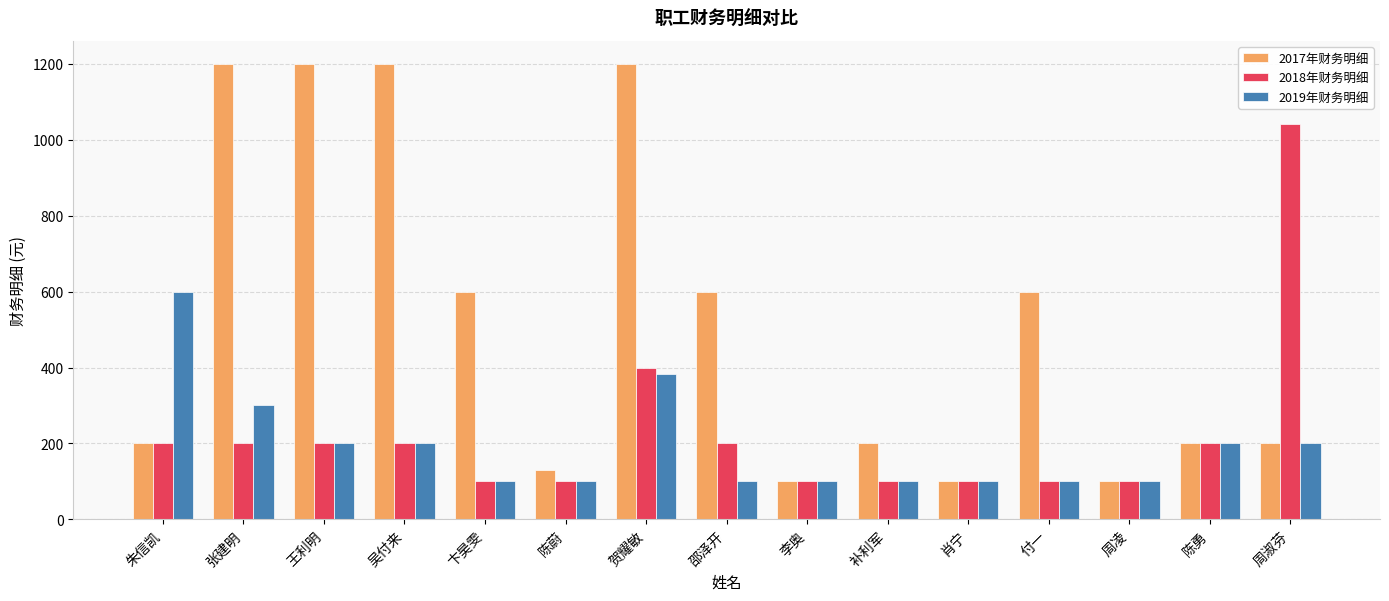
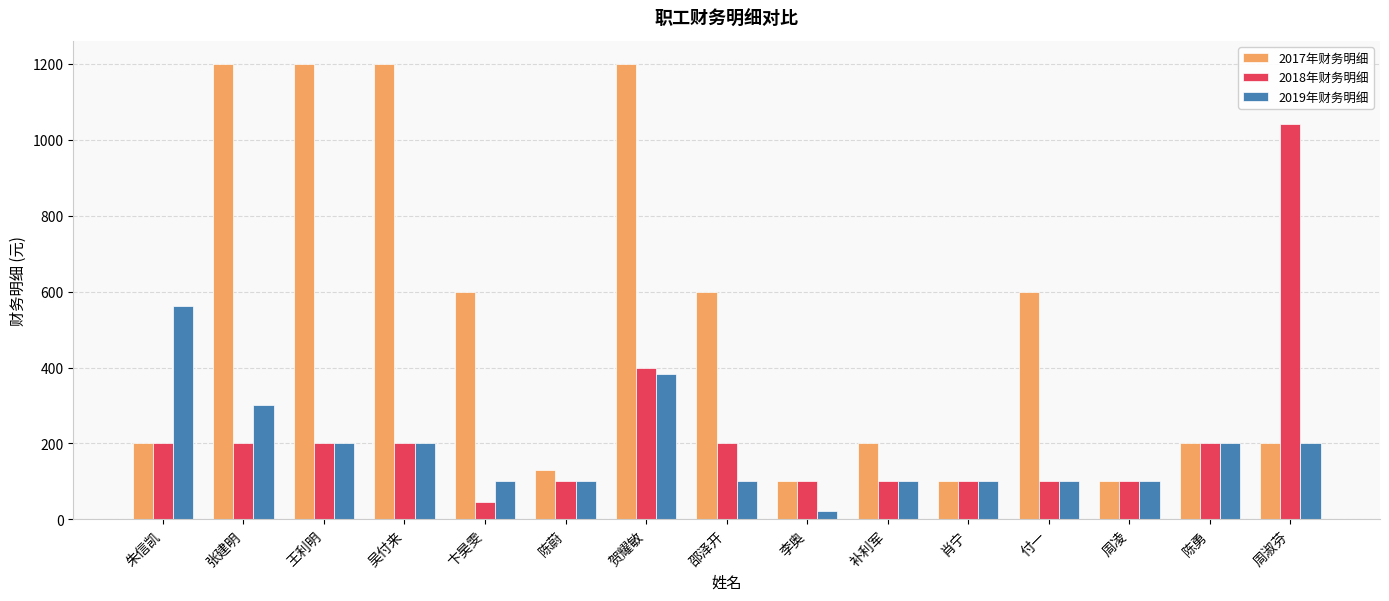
  {
    "2017年财务明细": {
      "朱信凯": 200,
      "张建明": 1200,
      "王利明": 1200,
      "吴付来": 1200,
      "卞昊雯": 600,
      "陈蔚": 130,
      "贺耀敏": 1200,
      "邵泽开": 600,
      "李奥": 100,
      "补利军": 200,
      "肖宁": 100,
      "付一": 600,
      "周凌": 100,
      "陈勇": 200,
      "周淑芬": 200
    },
    "2018年财务明细": {
      "朱信凯": 200,
      "张建明": 200,
      "王利明": 200,
      "吴付来": 200,
-     "卞昊雯": 100,
+     "卞昊雯": 50,
      "陈蔚": 100,
      "贺耀敏": 400,
      "邵泽开": 200,
      "李奥": 100,
      "补利军": 100,
      "肖宁": 100,
      "付一": 100,
      "周凌": 100,
      "陈勇": 200,
      "周淑芬": 1040
    },
    "2019年财务明细": {
-     "朱信凯": 600,
+     "朱信凯": 560,
      "张建明": 300,
      "王利明": 200,
      "吴付来": 200,
      "卞昊雯": 100,
      "陈蔚": 100,
      "贺耀敏": 380,
      "邵泽开": 100,
-     "李奥": 100,
+     "李奥": 20,
      "补利军": 100,
      "肖宁": 100,
      "付一": 100,
      "周凌": 100,
      "陈勇": 200,
      "周淑芬": 200
    }
  }
